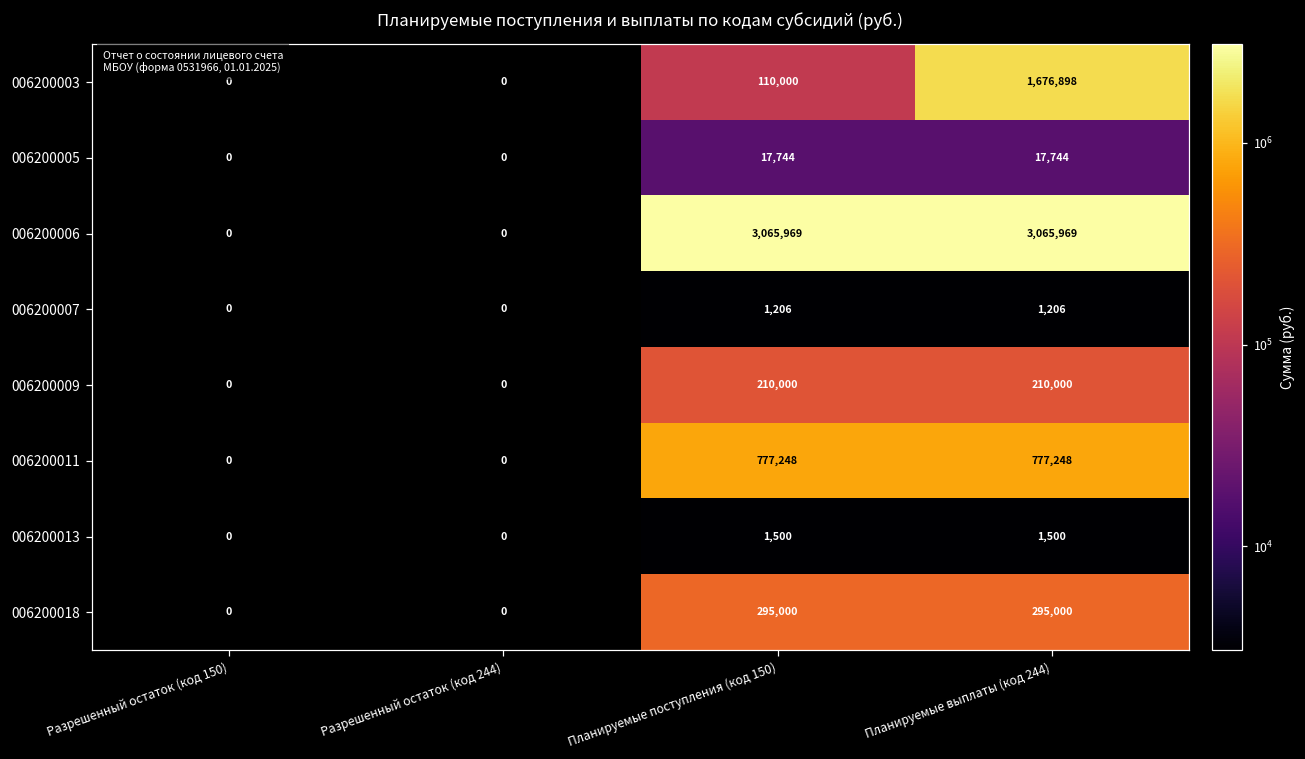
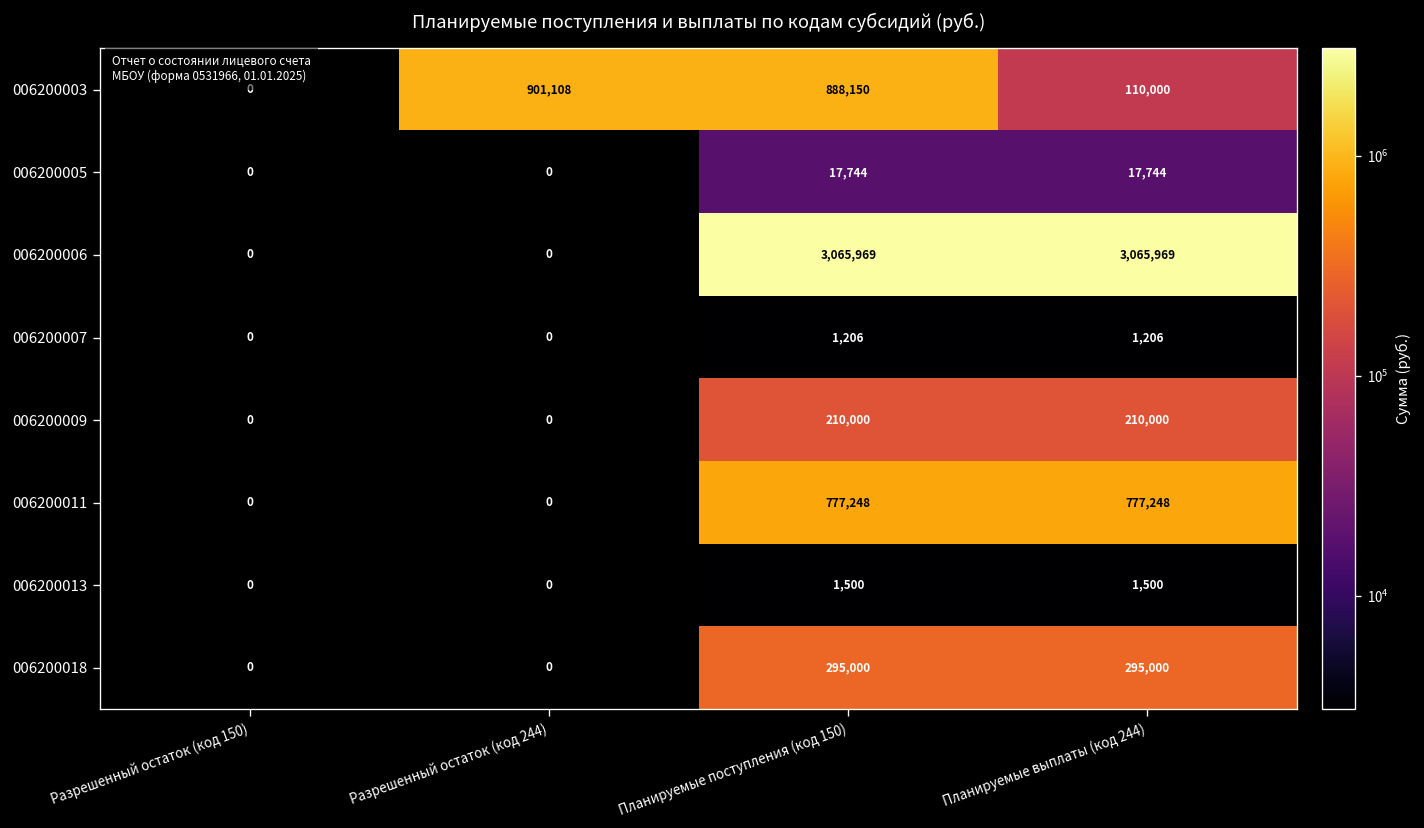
  {
    "006200003": {
-     "Разрешенный остаток (код 244)": "0",
-     "Планируемые поступления (код 150)": "110,000",
-     "Планируемые выплаты (код 244)": "1,676,898"
+     "Разрешенный остаток (код 244)": "901,108",
+     "Планируемые поступления (код 150)": "888,150",
+     "Планируемые выплаты (код 244)": "110,000"
    },
    "006200005": {
      "Разрешенный остаток (код 150)": "0",
      "Разрешенный остаток (код 244)": "0",
      "Планируемые поступления (код 150)": "17,744",
      "Планируемые выплаты (код 244)": "17,744"
    },
    "006200006": {
      "Разрешенный остаток (код 150)": "0",
      "Разрешенный остаток (код 244)": "0",
      "Планируемые поступления (код 150)": "3,065,969",
      "Планируемые выплаты (код 244)": "3,065,969"
    },
    "006200007": {
      "Разрешенный остаток (код 150)": "0",
      "Разрешенный остаток (код 244)": "0",
      "Планируемые поступления (код 150)": "1,206",
      "Планируемые выплаты (код 244)": "1,206"
    },
    "006200009": {
      "Разрешенный остаток (код 150)": "0",
      "Разрешенный остаток (код 244)": "0",
      "Планируемые поступления (код 150)": "210,000",
      "Планируемые выплаты (код 244)": "210,000"
    },
    "006200011": {
      "Разрешенный остаток (код 150)": "0",
      "Разрешенный остаток (код 244)": "0",
      "Планируемые поступления (код 150)": "777,248",
      "Планируемые выплаты (код 244)": "777,248"
    },
    "006200013": {
      "Разрешенный остаток (код 150)": "0",
      "Разрешенный остаток (код 244)": "0",
      "Планируемые поступления (код 150)": "1,500",
      "Планируемые выплаты (код 244)": "1,500"
    },
    "006200018": {
      "Разрешенный остаток (код 150)": "0",
      "Разрешенный остаток (код 244)": "0",
      "Планируемые поступления (код 150)": "295,000",
      "Планируемые выплаты (код 244)": "295,000"
    }
  }
